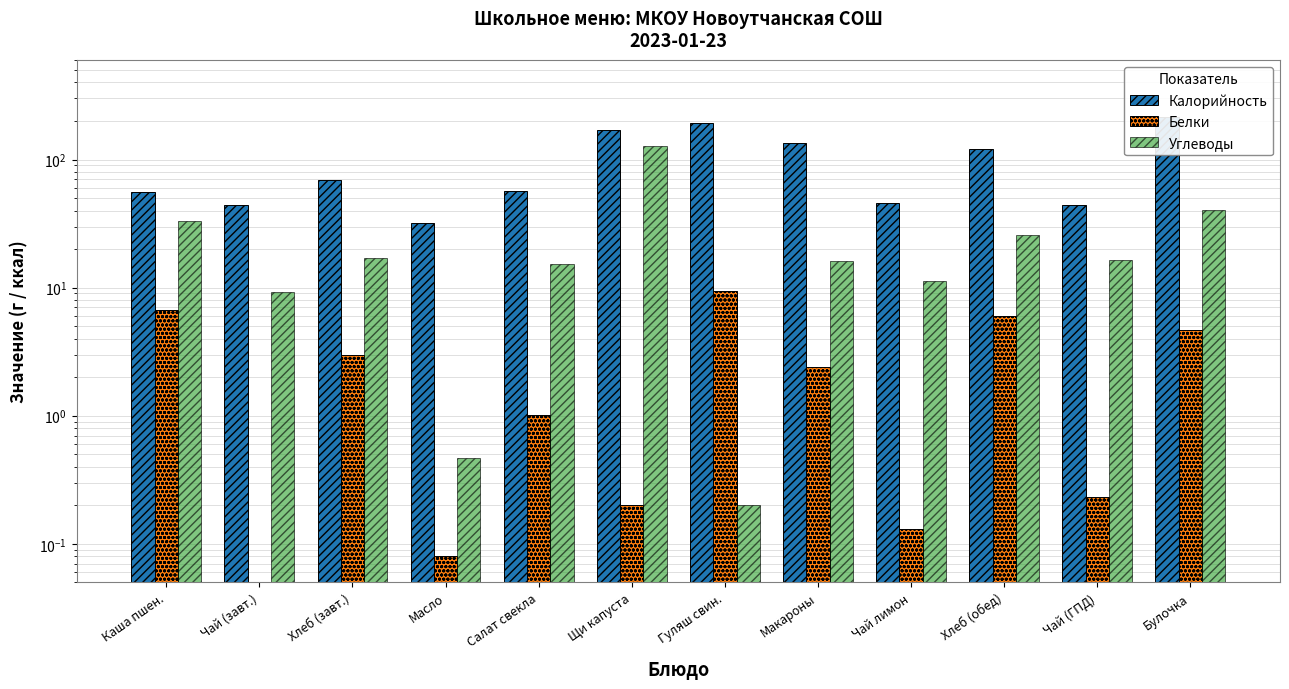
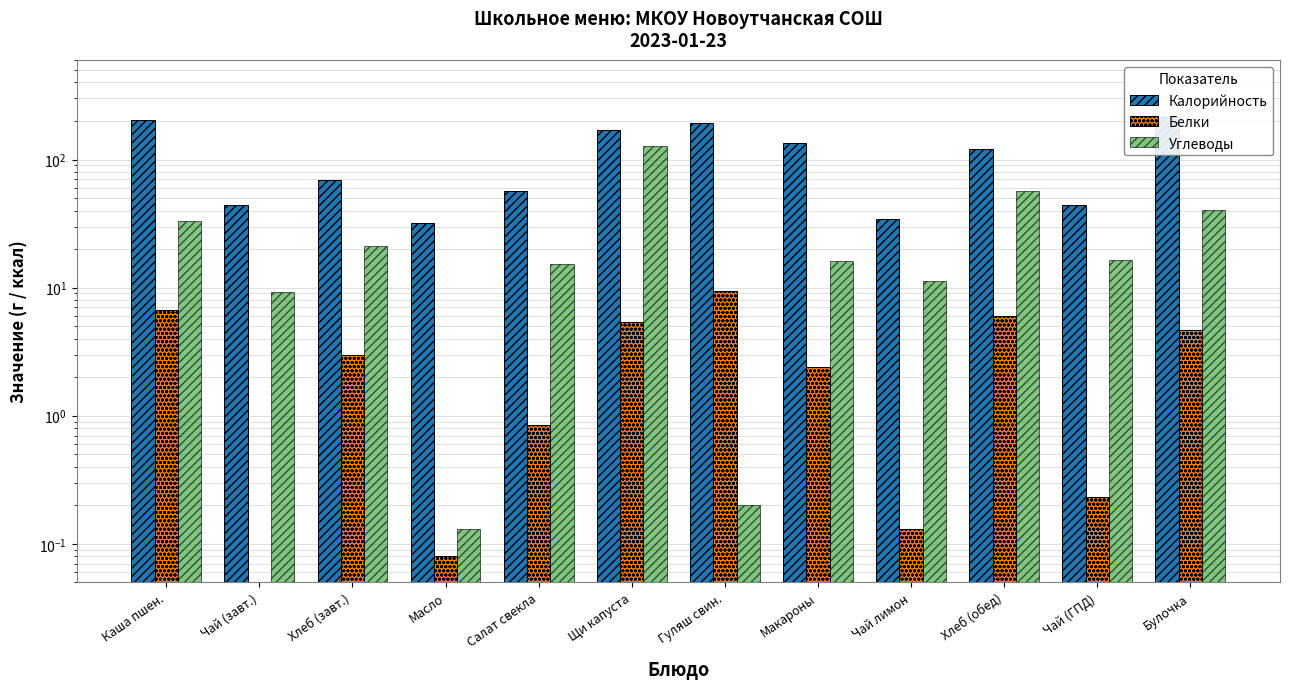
  {
    "Калорийность": {
-     "Каша пшен.": 60,
+     "Каша пшен.": 200,
      "Чай (завт.)": 44,
      "Хлеб (завт.)": 70,
      "Масло": 32,
      "Салат свекла": 60,
      "Щи капуста": 170,
      "Гуляш свин.": 190,
      "Макароны": 140,
-     "Чай лимон": 46,
+     "Чай лимон": 34,
      "Хлеб (обед)": 120,
      "Чай (ГПД)": 44
    },
    "Белки": {
      "Каша пшен.": 7,
      "Чай (завт.)": 0.050,
      "Хлеб (завт.)": 3.0,
      "Масло": 0.08,
-     "Салат свекла": 1.0,
-     "Щи капуста": 0.2,
+     "Салат свекла": 0.9,
+     "Щи капуста": 5.4,
      "Гуляш свин.": 9,
      "Макароны": 2.4,
      "Чай лимон": 0.13,
      "Хлеб (обед)": 6,
      "Чай (ГПД)": 0.23,
      "Булочка": 4.7
    },
    "Углеводы": {
      "Каша пшен.": 33,
      "Чай (завт.)": 9,
-     "Хлеб (завт.)": 17,
-     "Масло": 0.47,
+     "Хлеб (завт.)": 21,
+     "Масло": 0.13,
      "Салат свекла": 15,
      "Щи капуста": 130,
      "Гуляш свин.": 0.20,
      "Макароны": 16,
      "Чай лимон": 11,
-     "Хлеб (обед)": 26,
+     "Хлеб (обед)": 60,
      "Чай (ГПД)": 16,
      "Булочка": 41
    }
  }
